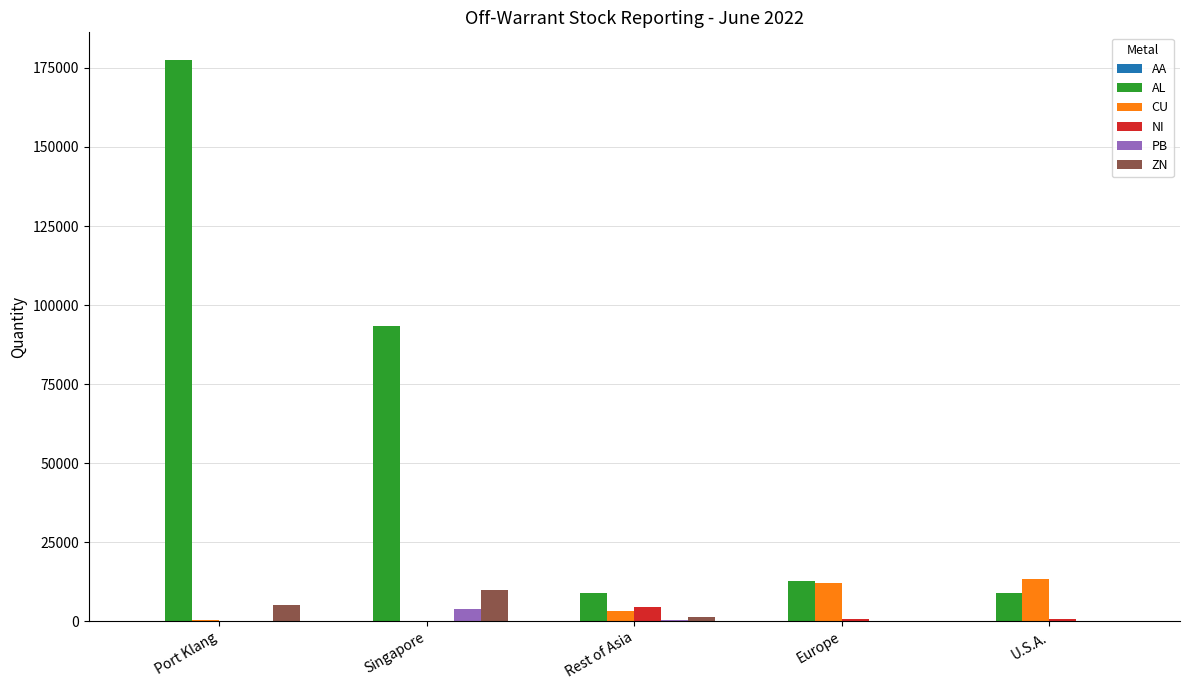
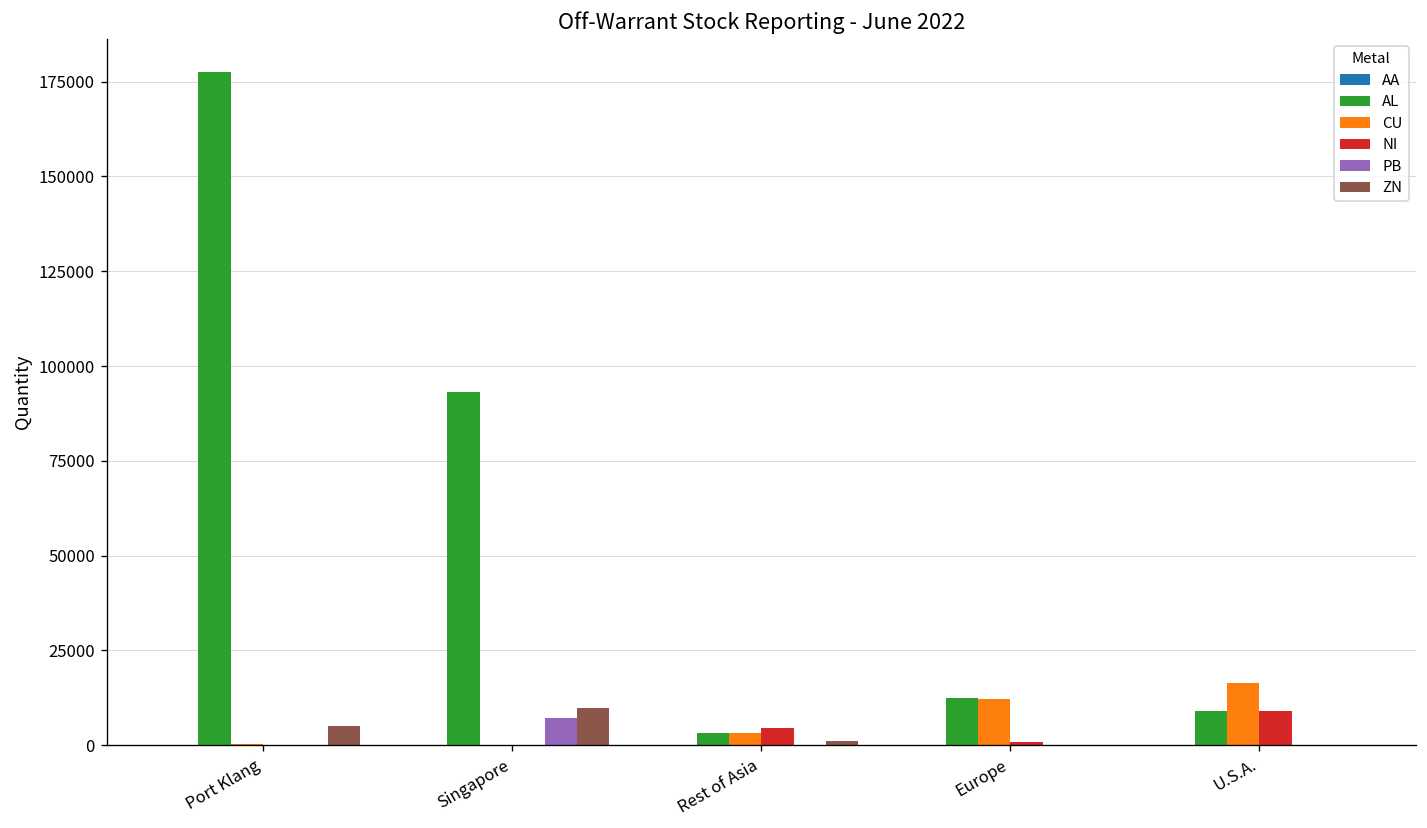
  {
    "AA": {
      "Port Klang": 0,
      "Singapore": 0,
      "Rest of Asia": 0,
      "Europe": 0,
      "U.S.A.": 0
    },
    "AL": {
      "Port Klang": 177000,
      "Singapore": 93000,
-     "Rest of Asia": 9000,
+     "Rest of Asia": 3000,
      "Europe": 13000,
      "U.S.A.": 9000
    },
    "CU": {
      "Singapore": 0,
      "Rest of Asia": 3000,
      "Europe": 12000,
-     "U.S.A.": 13000
+     "U.S.A.": 16000
    },
    "NI": {
      "Port Klang": 0,
      "Rest of Asia": 4000,
      "Europe": 1000,
-     "U.S.A.": 1000
+     "U.S.A.": 9000
    },
    "PB": {
      "Port Klang": 0,
-     "Singapore": 4000,
+     "Singapore": 7000,
      "U.S.A.": 0
    },
    "ZN": {
      "Port Klang": 5000,
      "Singapore": 10000,
      "Rest of Asia": 1000,
      "Europe": 0,
      "U.S.A.": 0
    }
  }
